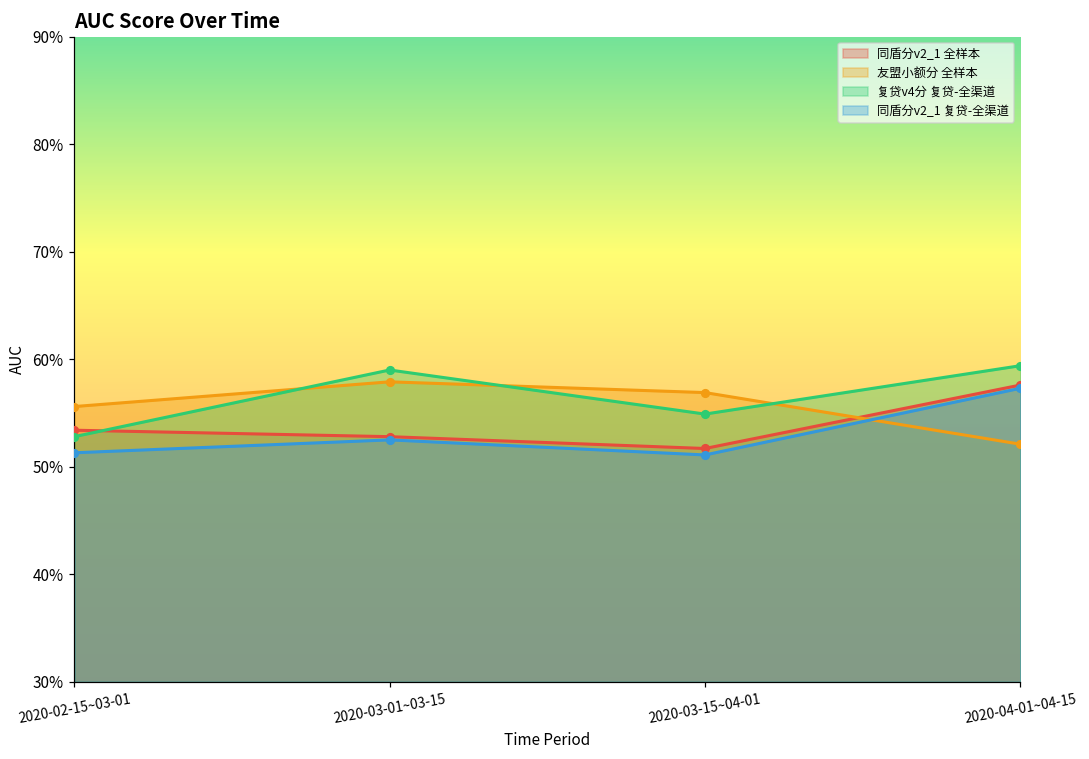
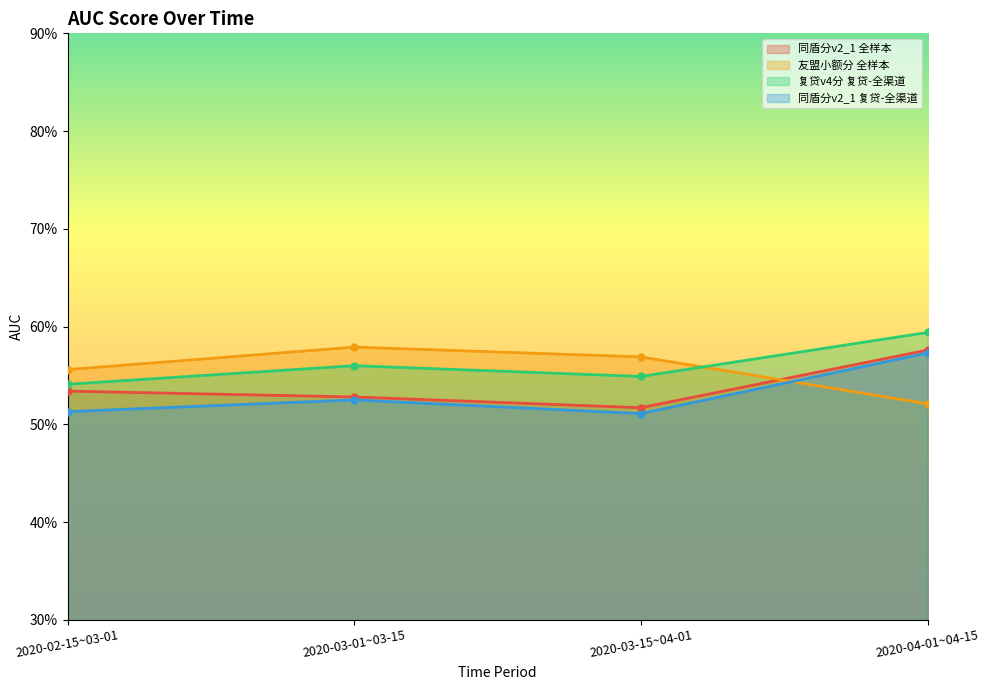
  {
    "复贷v4分 复贷-全渠道": {
-     "2020-02-15~03-01": "53%",
-     "2020-03-01~03-15": "59%",
+     "2020-02-15~03-01": "54%",
+     "2020-03-01~03-15": "56%",
      "2020-03-15~04-01": "55%",
      "2020-04-01~04-15": "59%"
    },
    "同盾分v2_1 复贷-全渠道": {
      "2020-02-15~03-01": "51%",
      "2020-03-01~03-15": "53%",
      "2020-03-15~04-01": "51%",
      "2020-04-01~04-15": "57%"
    }
  }
